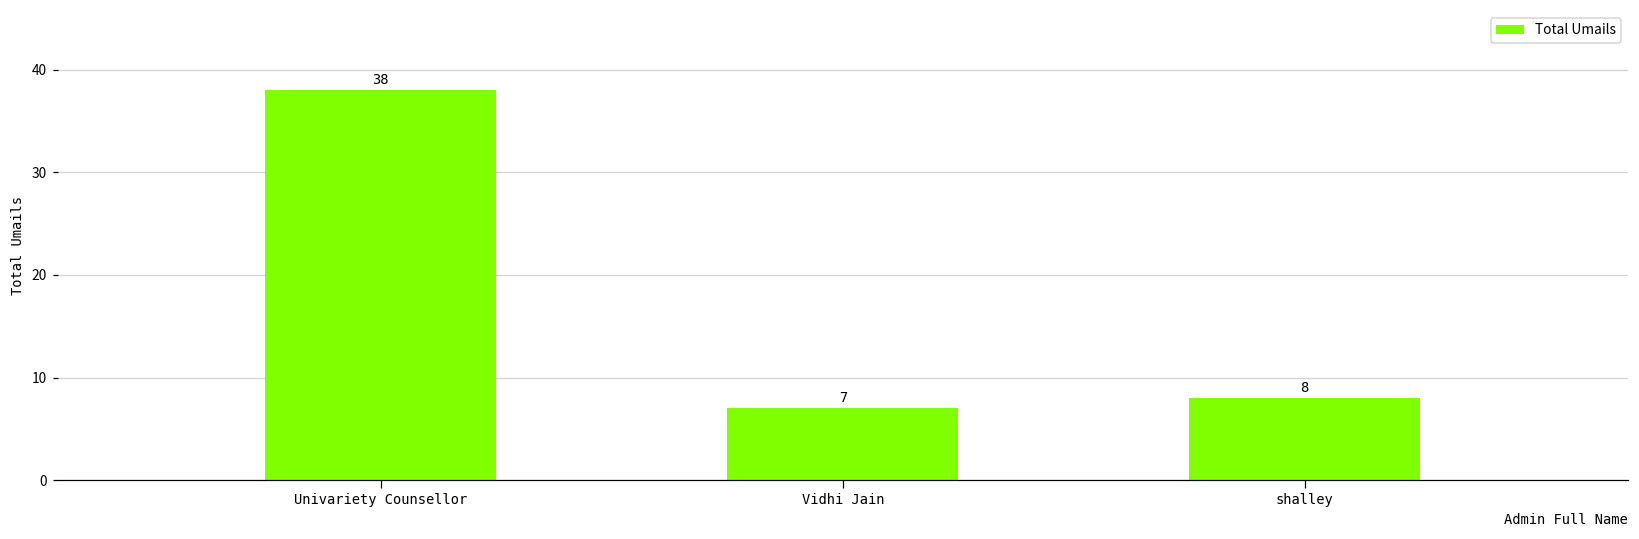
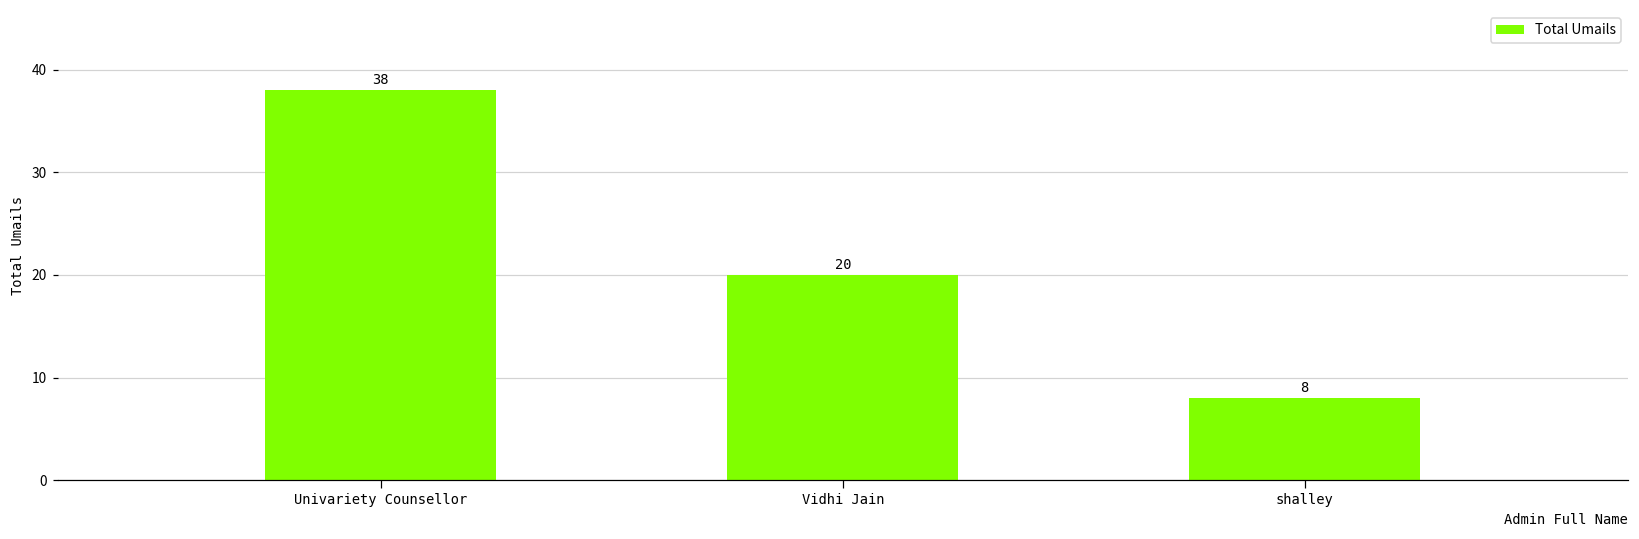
  {
    "Univariety Counsellor": 38,
-   "Vidhi Jain": 7,
+   "Vidhi Jain": 20,
    "shalley": 8
  }
